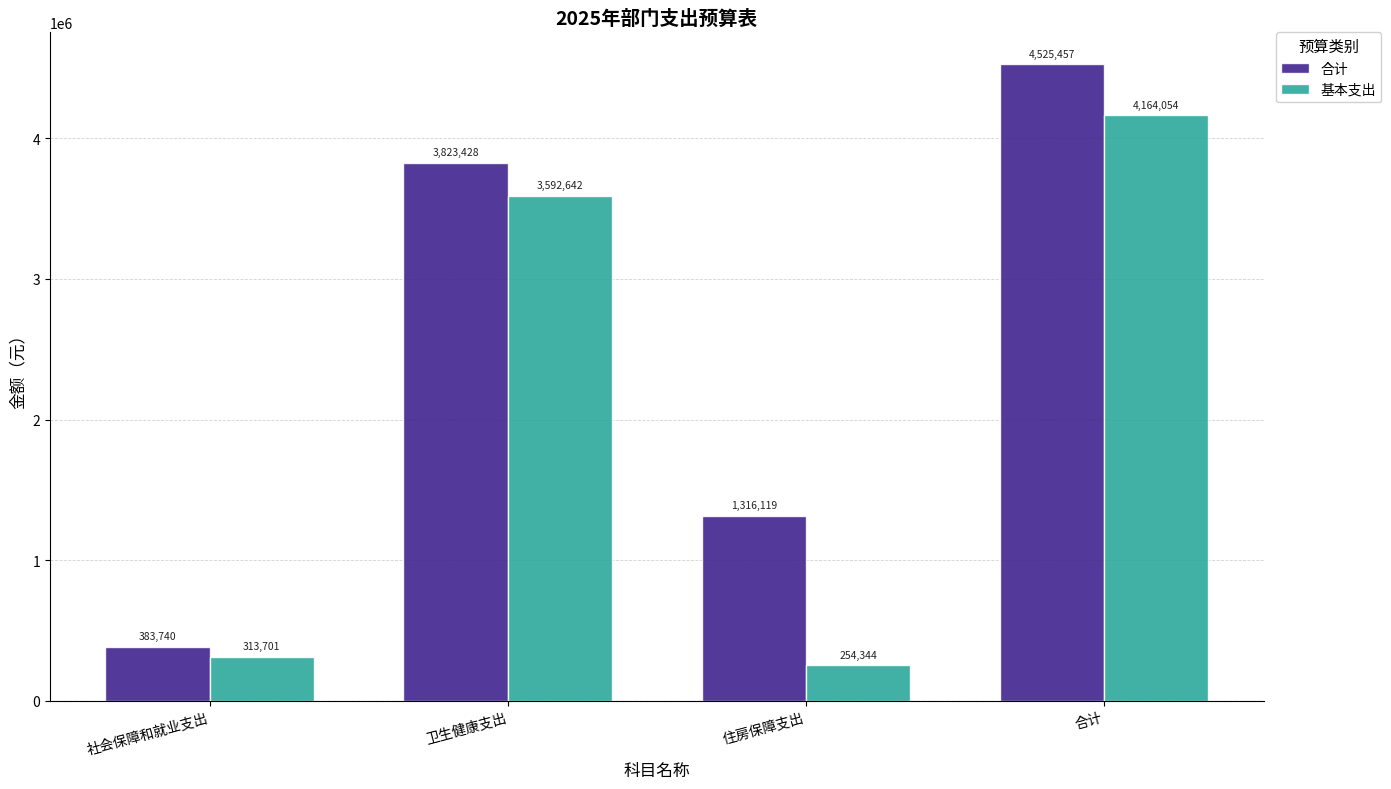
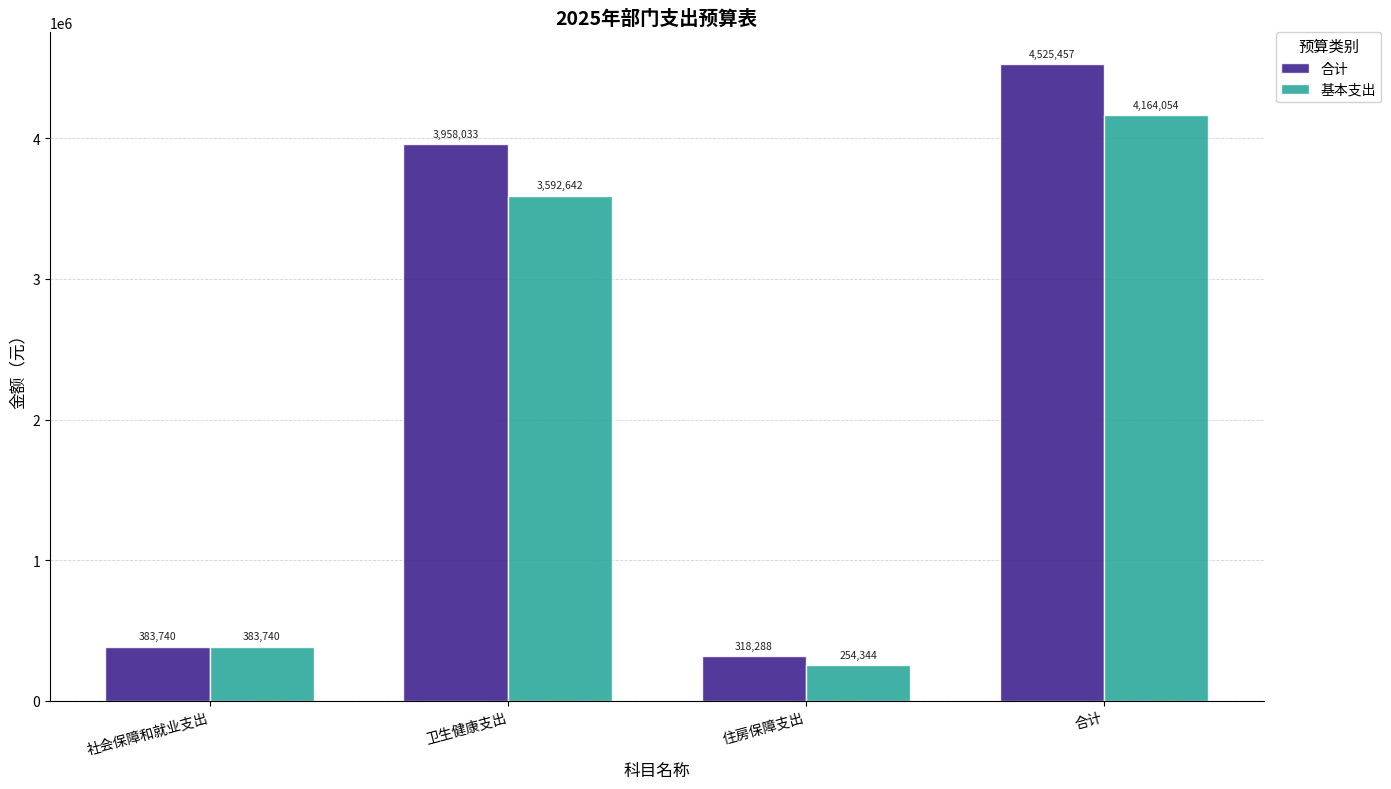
  {
    "合计": {
      "社会保障和就业支出": "383,740",
-     "卫生健康支出": "3,823,428",
-     "住房保障支出": "1,316,119",
+     "卫生健康支出": "3,958,033",
+     "住房保障支出": "318,288",
      "合计": "4,525,457"
    },
    "基本支出": {
-     "社会保障和就业支出": "313,701",
+     "社会保障和就业支出": "383,740",
      "卫生健康支出": "3,592,642",
      "住房保障支出": "254,344",
      "合计": "4,164,054"
    }
  }
